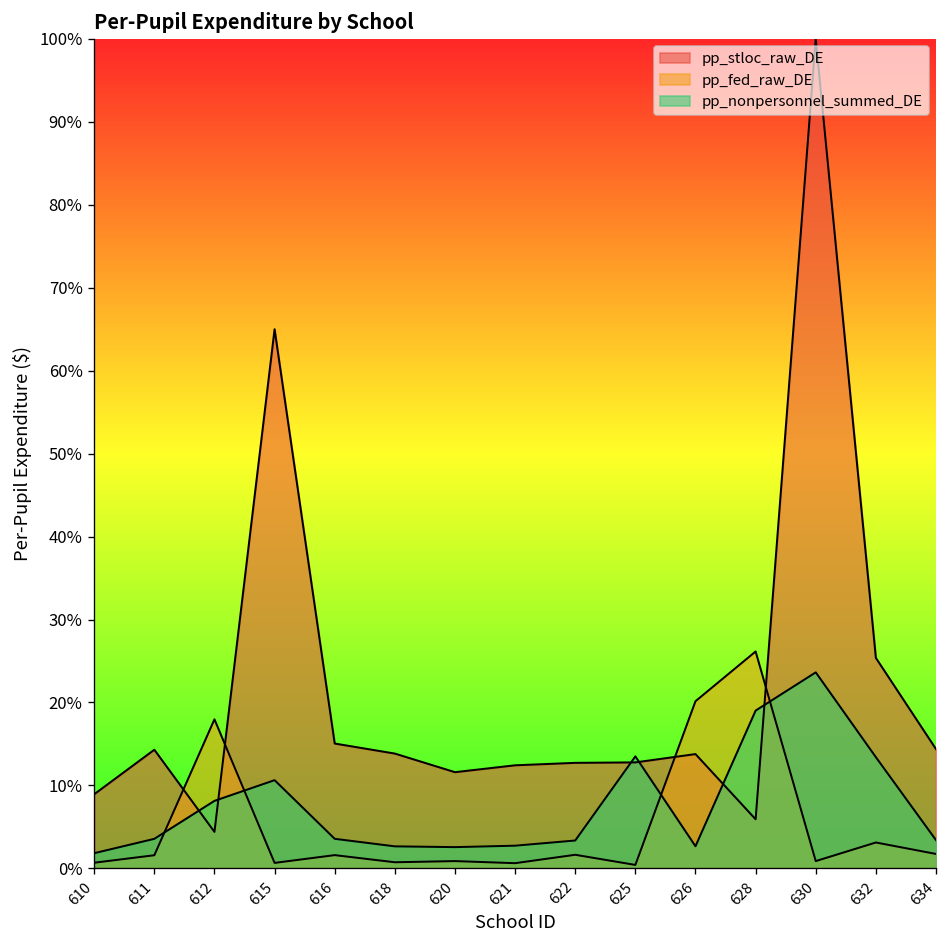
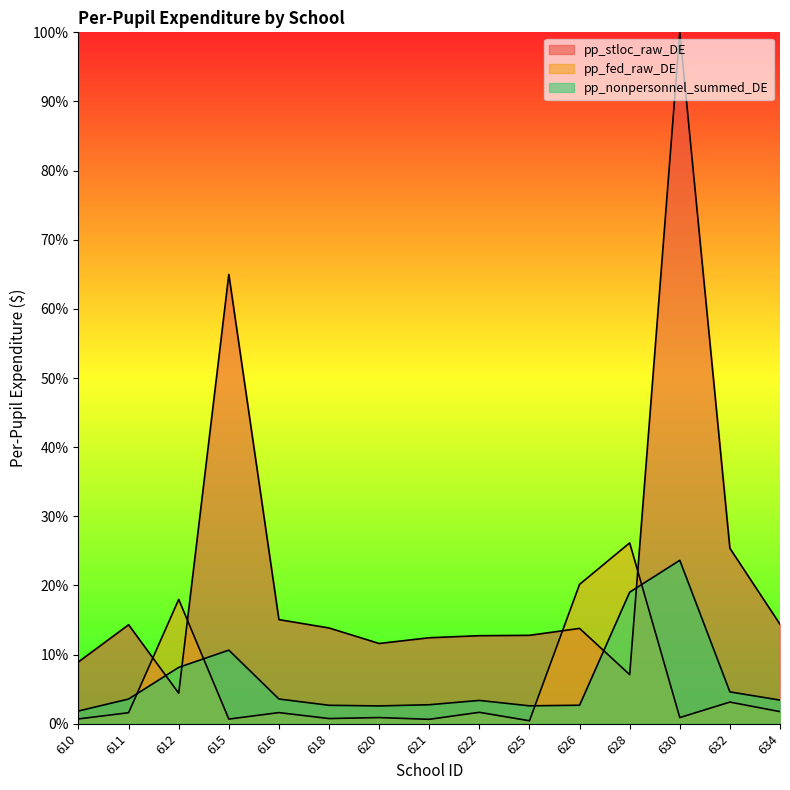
  {
    "pp_stloc_raw_DE": {
      "610": "9%",
      "611": "14%",
      "612": "4%",
      "615": "65%",
      "616": "15%",
      "618": "14%",
      "620": "12%",
      "621": "12%",
      "622": "13%",
      "625": "13%",
      "626": "14%",
-     "628": "6%",
+     "628": "7%",
      "630": "100%",
      "632": "25%",
      "634": "14%"
    },
    "pp_fed_raw_DE": {
      "610": "1%",
      "611": "2%",
      "612": "18%",
      "615": "1%",
      "616": "2%",
      "618": "1%",
      "620": "1%",
      "621": "1%",
      "622": "2%",
      "625": "0%",
      "626": "20%",
      "628": "26%",
      "630": "1%",
      "632": "3%",
      "634": "2%"
    },
    "pp_nonpersonnel_summed_DE": {
      "610": "2%",
      "611": "4%",
      "612": "8%",
      "615": "11%",
      "616": "4%",
      "618": "3%",
      "620": "3%",
      "621": "3%",
      "622": "3%",
-     "625": "14%",
+     "625": "3%",
      "626": "3%",
      "628": "19%",
      "630": "24%",
-     "632": "13%",
+     "632": "5%",
      "634": "3%"
    }
  }
